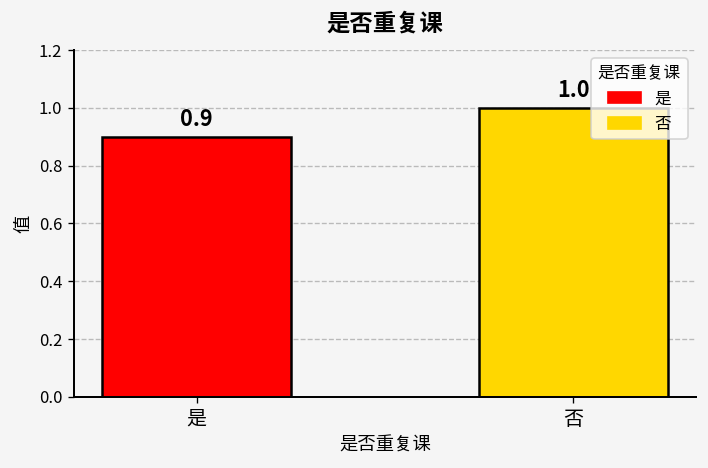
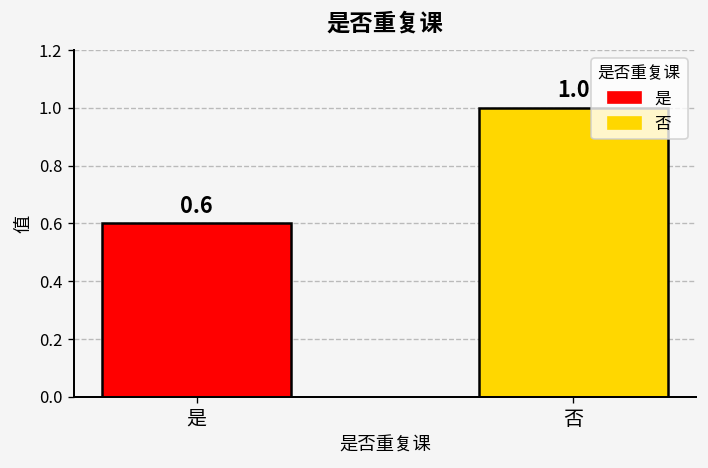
  {
-   "是": 0.9,
+   "是": 0.6,
    "否": 1.0
  }
